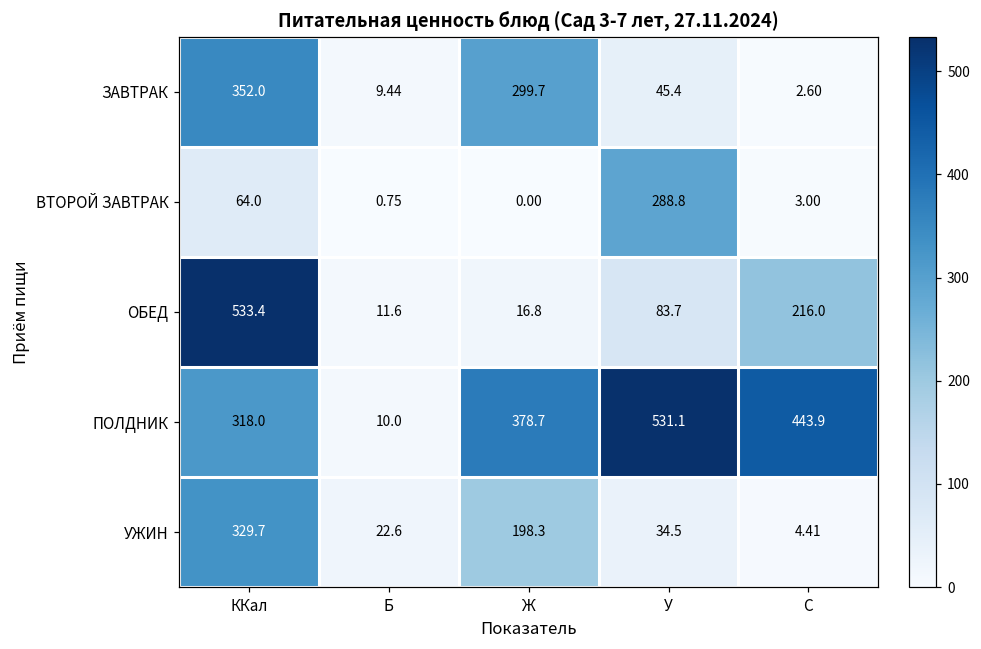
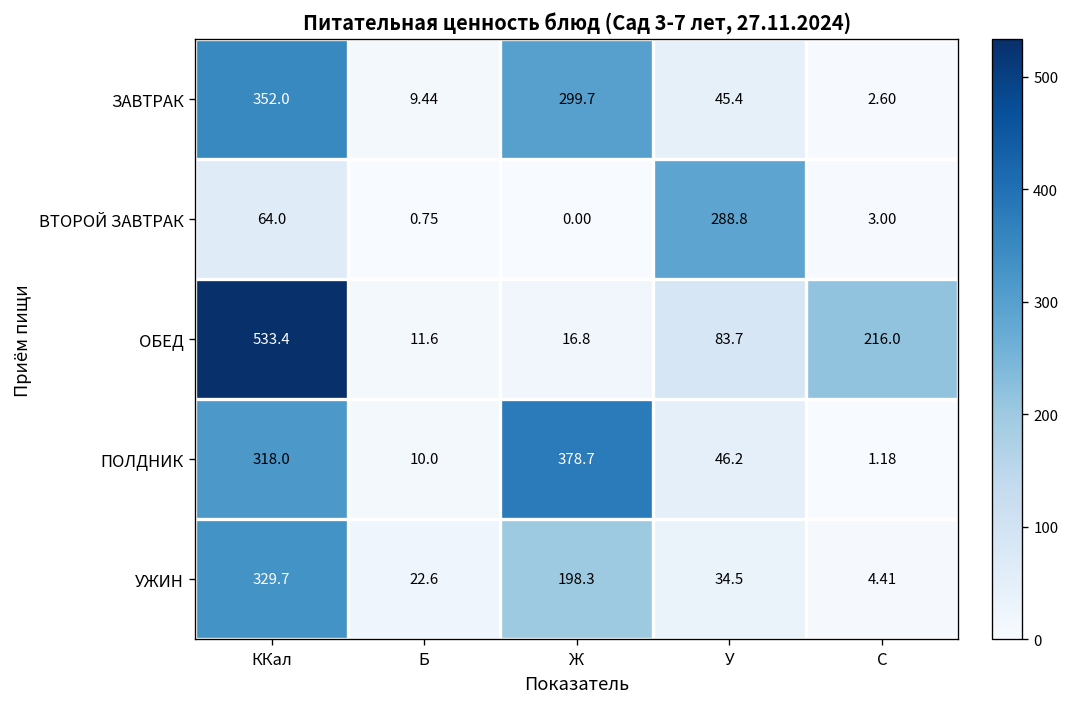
  {
    "ЗАВТРАК": {
      "ККал": 352.0,
      "Б": 9.44,
      "Ж": 299.7,
      "У": 45.4,
      "C": 2.60
    },
    "ВТОРОЙ ЗАВТРАК": {
      "ККал": 64.0,
      "Б": 0.75,
      "Ж": 0.00,
      "У": 288.8,
      "C": 3.00
    },
    "ОБЕД": {
      "ККал": 533.4,
      "Б": 11.6,
      "Ж": 16.8,
      "У": 83.7,
      "C": 216.0
    },
    "ПОЛДНИК": {
      "ККал": 318.0,
      "Б": 10.0,
      "Ж": 378.7,
-     "У": 531.1,
-     "C": 443.9
+     "У": 46.2,
+     "C": 1.18
    },
    "УЖИН": {
      "ККал": 329.7,
      "Б": 22.6,
      "Ж": 198.3,
      "У": 34.5,
      "C": 4.41
    }
  }
